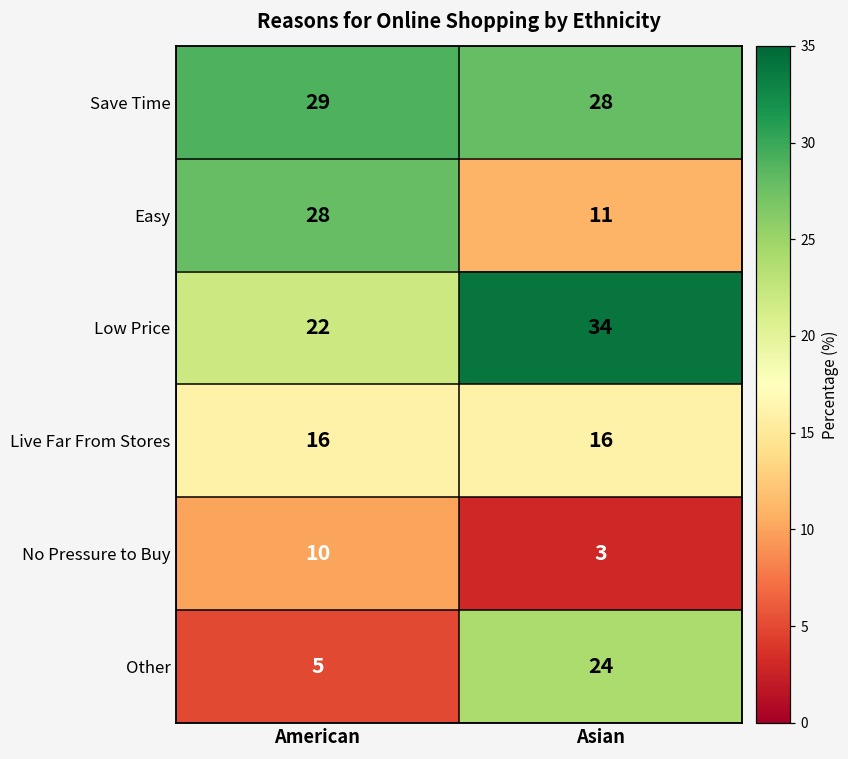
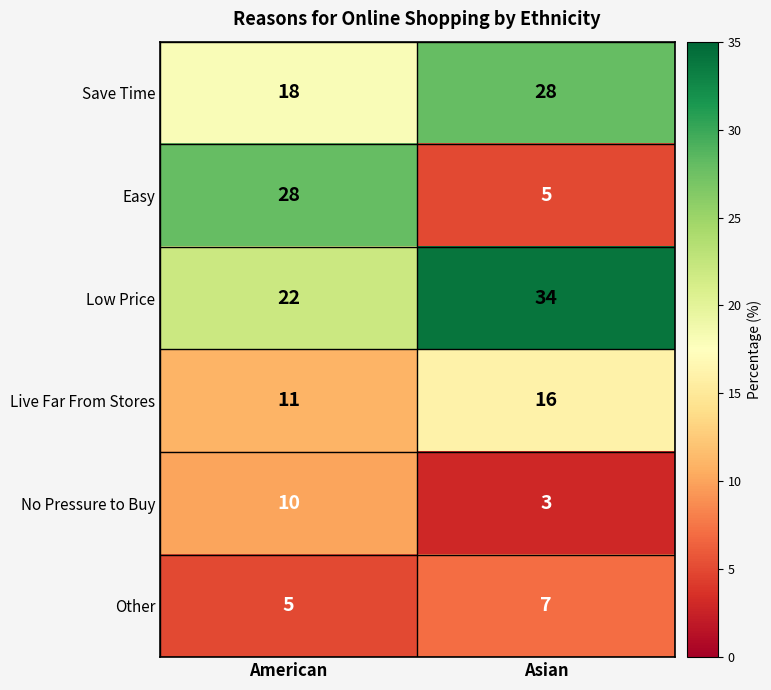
  {
    "Save Time": {
-     "American": 29,
+     "American": 18,
      "Asian": 28
    },
    "Easy": {
      "American": 28,
-     "Asian": 11
+     "Asian": 5
    },
    "Low Price": {
      "American": 22,
      "Asian": 34
    },
    "Live Far From Stores": {
-     "American": 16,
+     "American": 11,
      "Asian": 16
    },
    "No Pressure to Buy": {
      "American": 10,
      "Asian": 3
    },
    "Other": {
      "American": 5,
-     "Asian": 24
+     "Asian": 7
    }
  }
